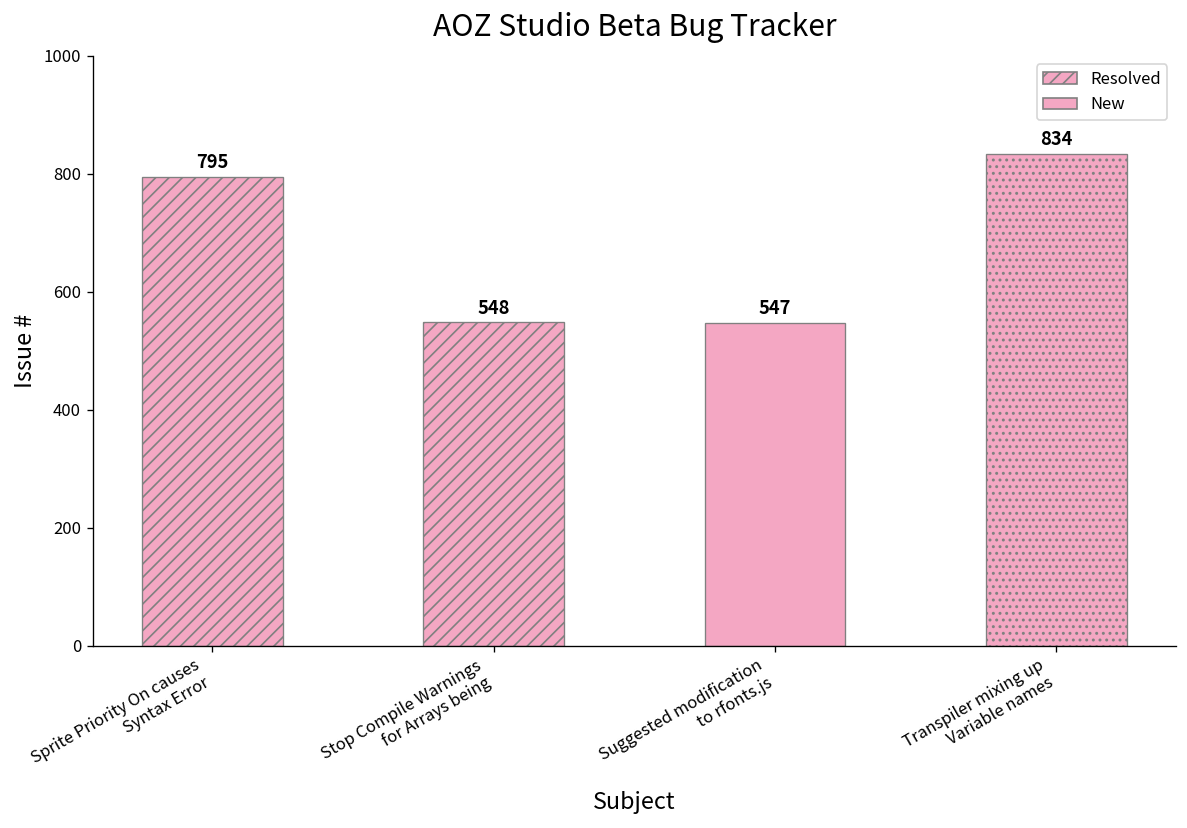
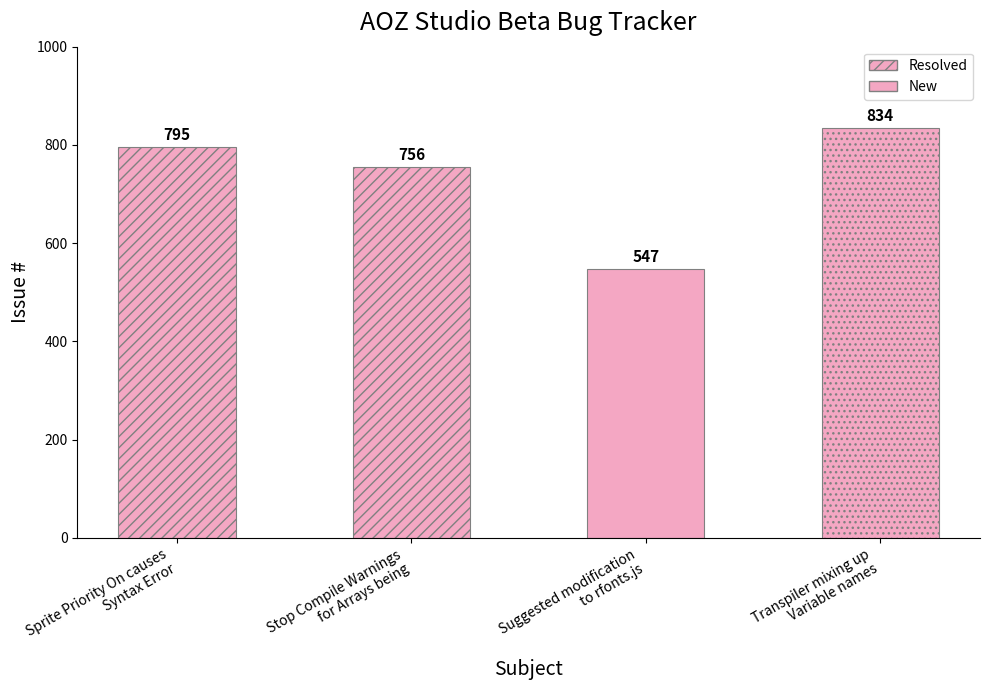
  {
    "Sprite Priority On causes Syntax Error": 795,
-   "Stop Compile Warnings for Arrays being": 548,
+   "Stop Compile Warnings for Arrays being": 756,
    "Suggested modification to rfonts.js": 547,
    "Transpiler mixing up Variable names": 834
  }
